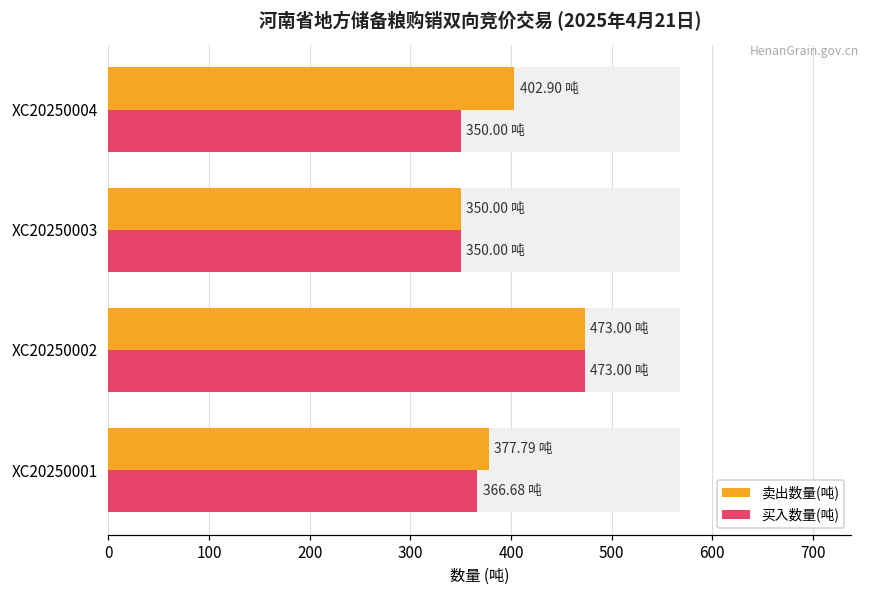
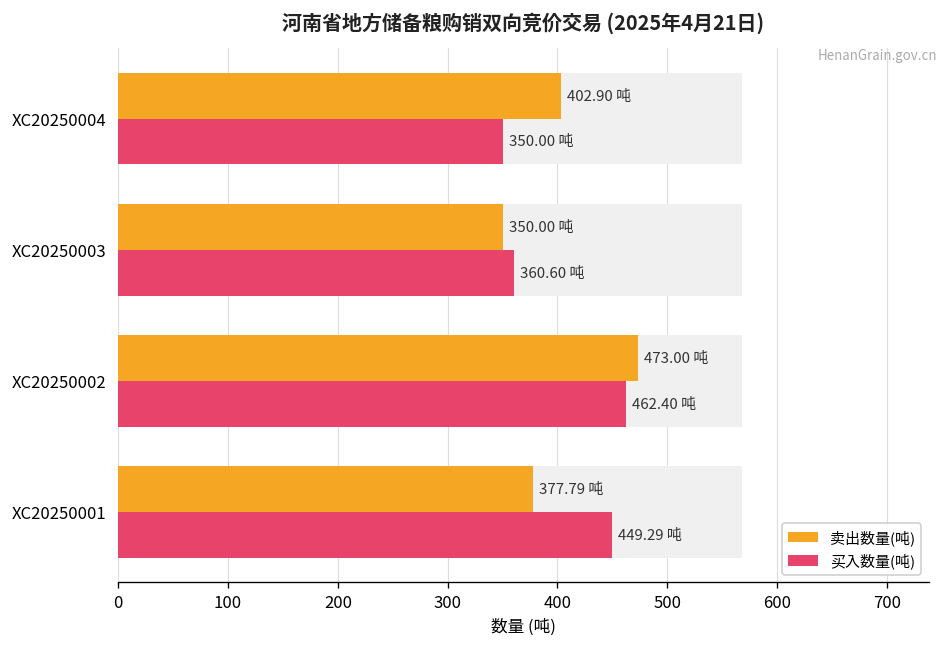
  {
    "买入数量(吨)": {
-     "XC20250003": 350.00,
-     "XC20250002": 473.00,
-     "XC20250001": 366.68
+     "XC20250003": 360.60,
+     "XC20250002": 462.40,
+     "XC20250001": 449.29
    }
  }
